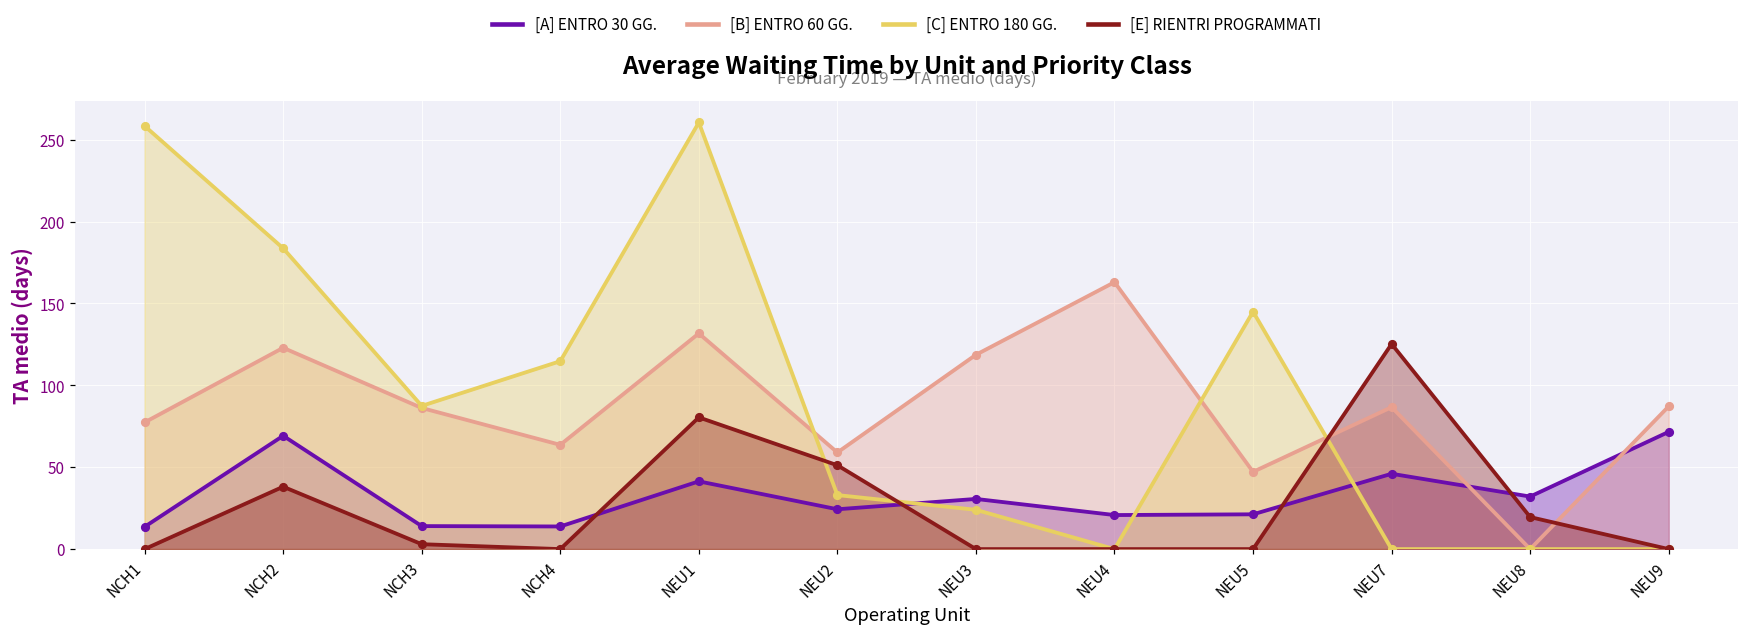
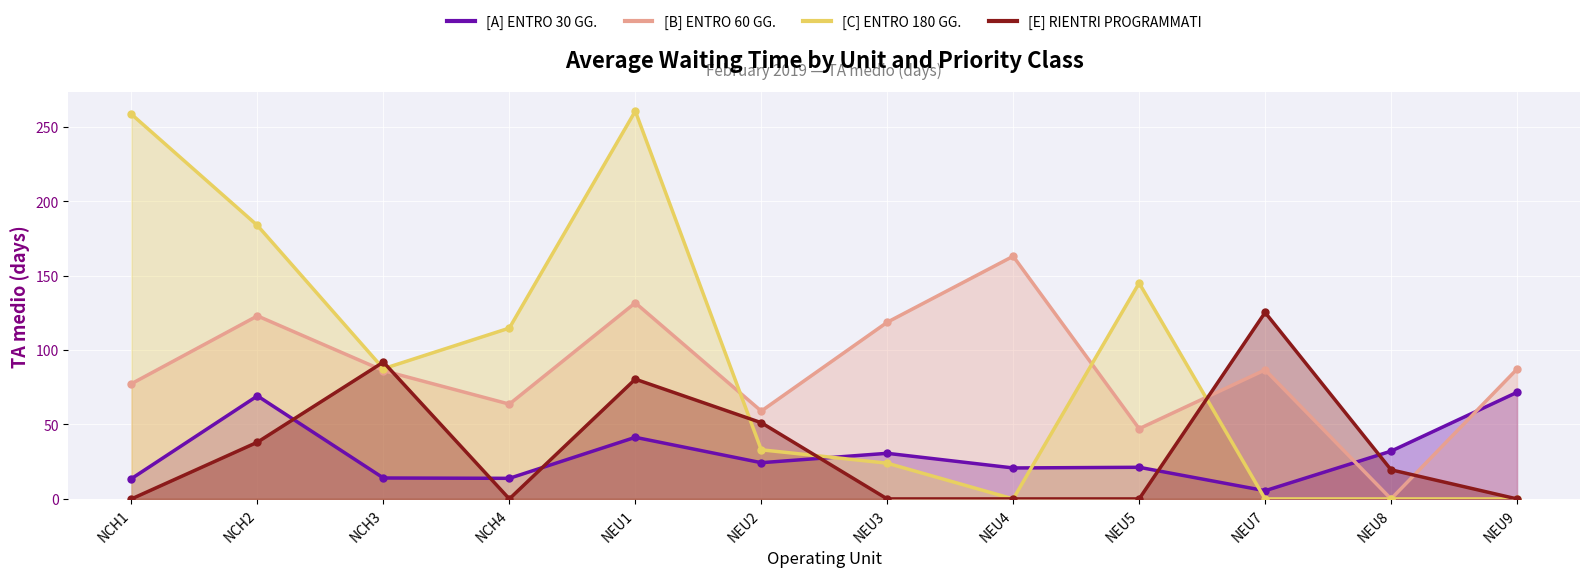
  {
    "[A] ENTRO 30 GG.": {
      "NCH1": 14,
      "NCH2": 69,
      "NCH3": 14,
      "NCH4": 14,
      "NEU1": 41,
      "NEU2": 24,
      "NEU3": 31,
      "NEU4": 21,
      "NEU5": 21,
-     "NEU7": 46,
+     "NEU7": 6,
      "NEU8": 32,
      "NEU9": 72
    },
    "[E] RIENTRI PROGRAMMATI": {
      "NCH1": 0,
      "NCH2": 38,
-     "NCH3": 3,
+     "NCH3": 92,
      "NCH4": 0,
      "NEU1": 80,
      "NEU2": 51,
      "NEU3": 0,
      "NEU5": 0,
      "NEU7": 125,
      "NEU8": 20
    }
  }
